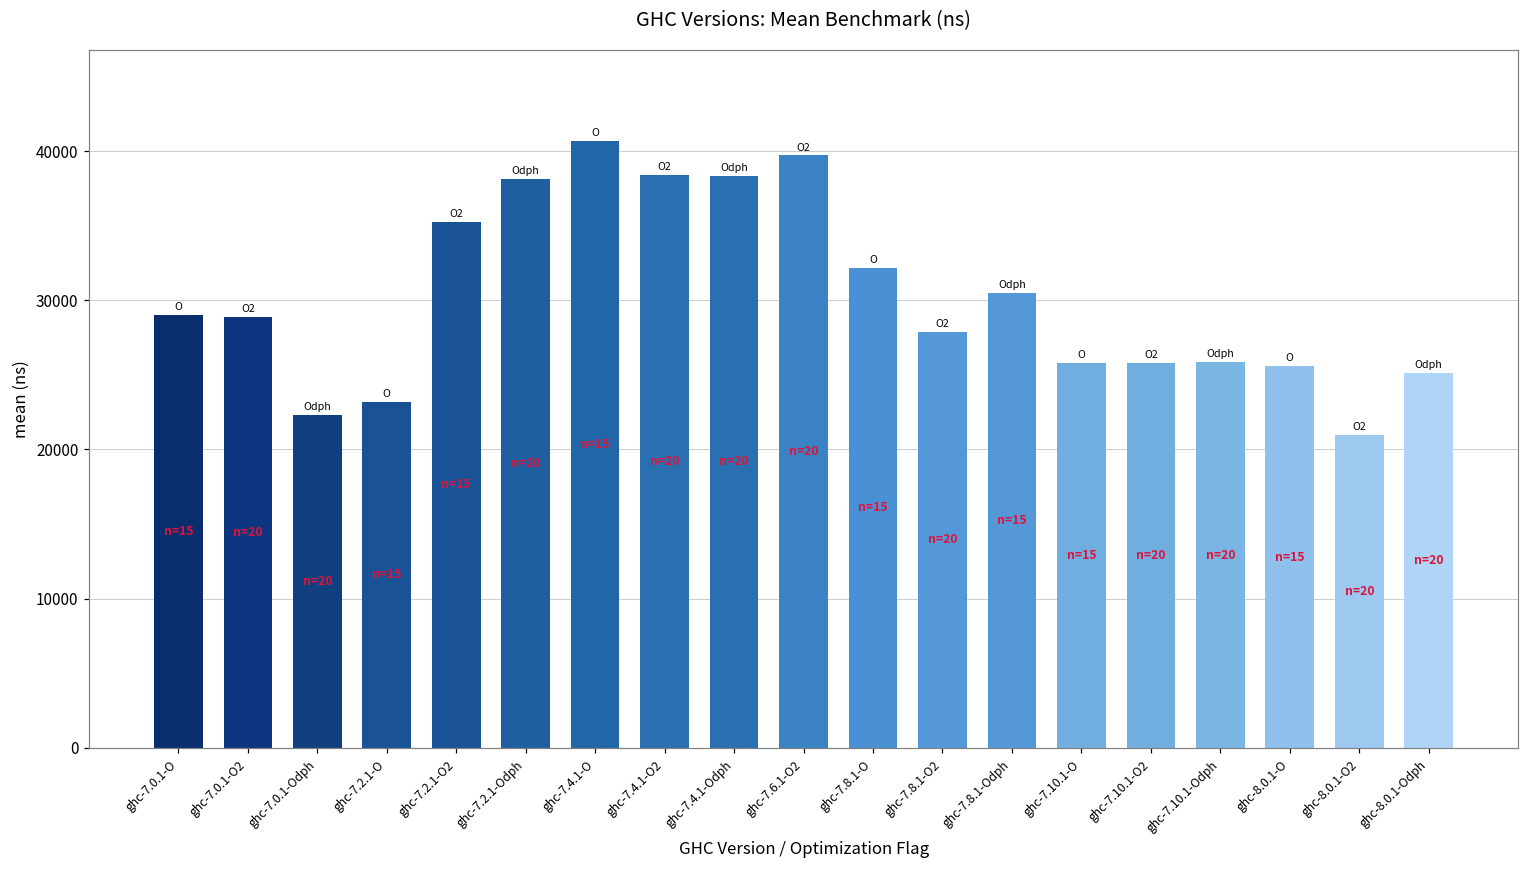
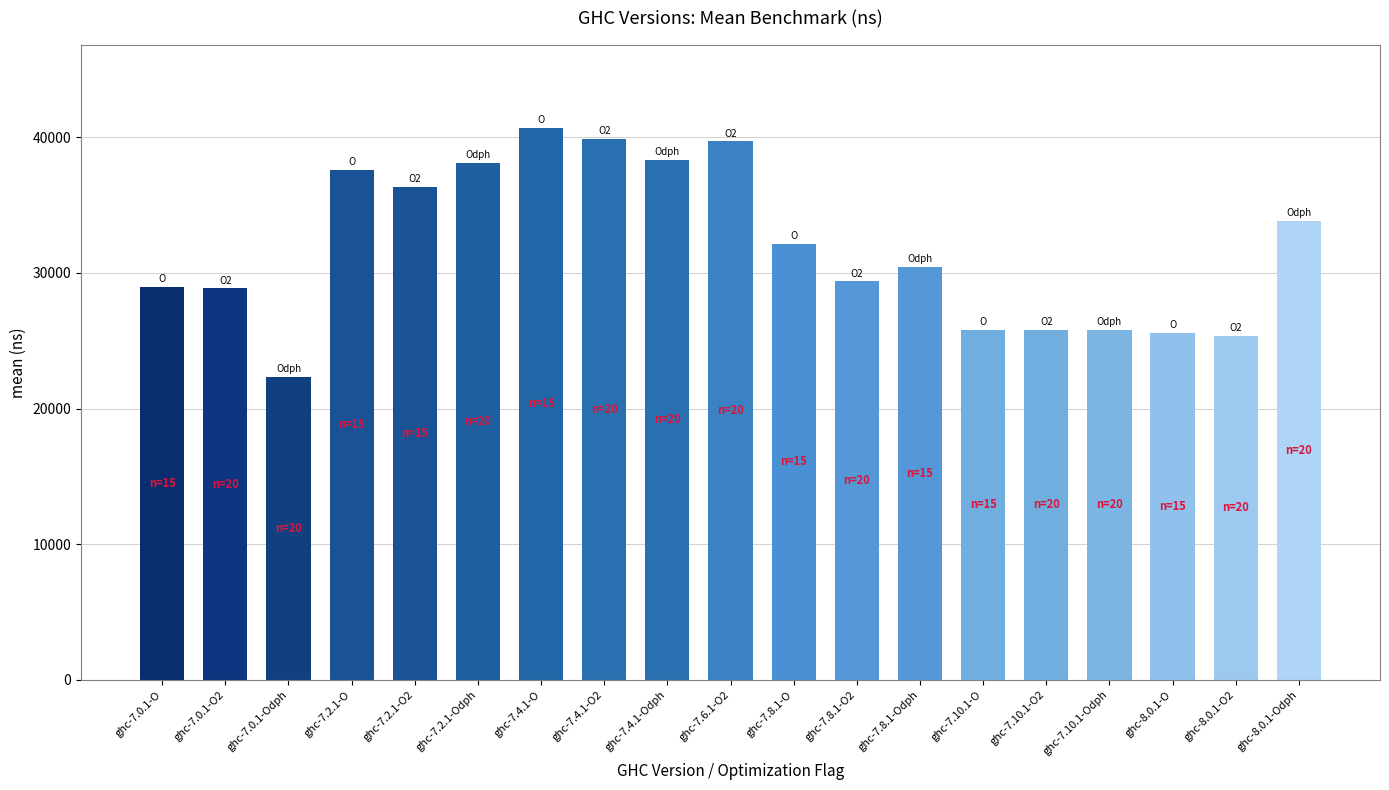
  {
-   "ghc-7.2.1-O": 23200,
-   "ghc-7.2.1-O2": 35300,
-   "ghc-7.4.1-O2": 38400,
-   "ghc-7.8.1-O2": 27900,
-   "ghc-8.0.1-O2": 20900,
-   "ghc-8.0.1-Odph": 25100
+   "ghc-7.2.1-O": 37600,
+   "ghc-7.2.1-O2": 36300,
+   "ghc-7.4.1-O2": 39900,
+   "ghc-7.8.1-O2": 29400,
+   "ghc-8.0.1-O2": 25400,
+   "ghc-8.0.1-Odph": 33900
  }
